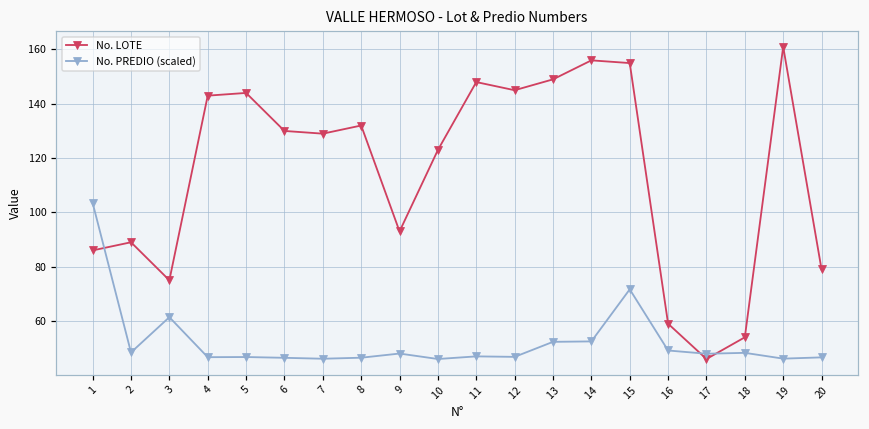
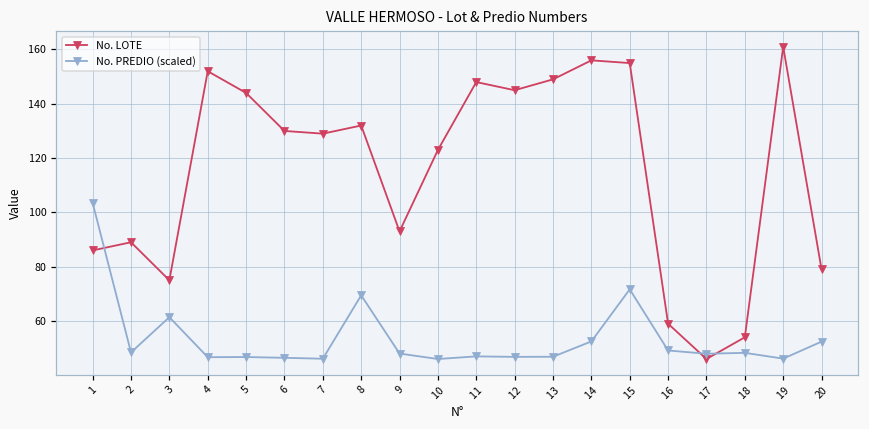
  {
    "No. LOTE": {
      "1": 86,
      "2": 89,
      "3": 75,
-     "4": 143,
+     "4": 152,
      "5": 144,
      "6": 130,
      "7": 129,
      "8": 132,
      "9": 93,
      "10": 123,
      "11": 148,
      "12": 145,
      "13": 149,
      "14": 156,
      "15": 155,
      "16": 59,
      "17": 46,
      "18": 54,
      "19": 161,
      "20": 79
    },
    "No. PREDIO (scaled)": {
      "1": 104,
      "2": 48,
      "3": 61,
      "4": 47,
      "5": 47,
      "6": 46,
      "7": 46,
-     "8": 46,
+     "8": 69,
      "9": 48,
      "10": 46,
      "11": 47,
      "12": 47,
-     "13": 52,
+     "13": 47,
      "14": 52,
      "15": 72,
      "16": 49,
      "17": 48,
      "18": 48,
      "19": 46,
-     "20": 47
+     "20": 52
    }
  }
